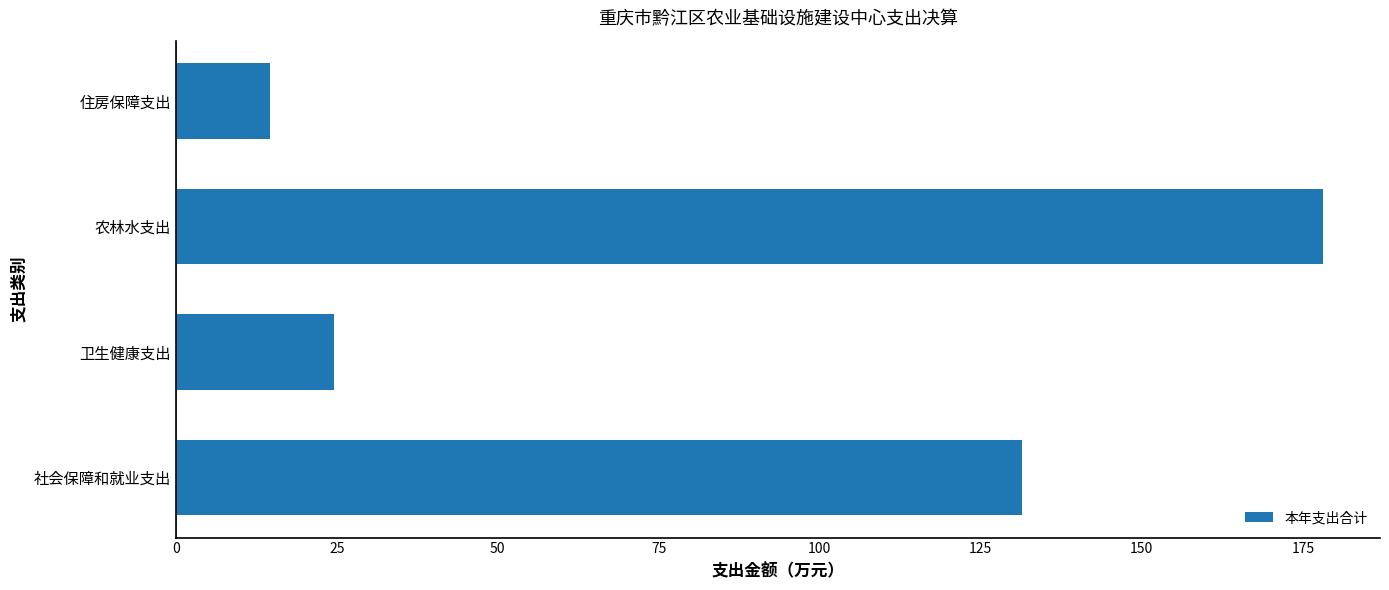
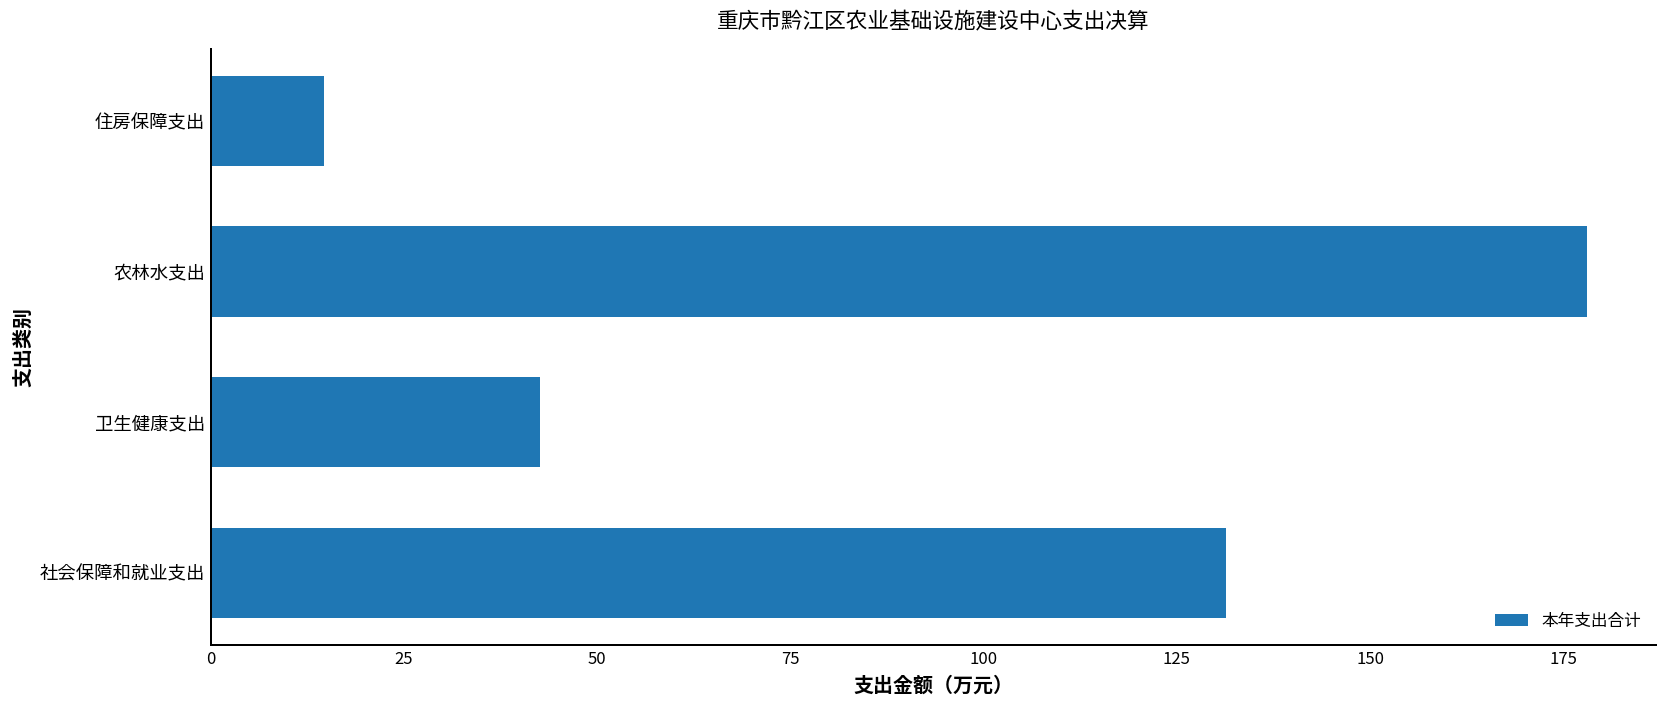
  {
    "住房保障支出": 15,
    "农林水支出": 178,
-   "卫生健康支出": 25,
+   "卫生健康支出": 43,
    "社会保障和就业支出": 131
  }
